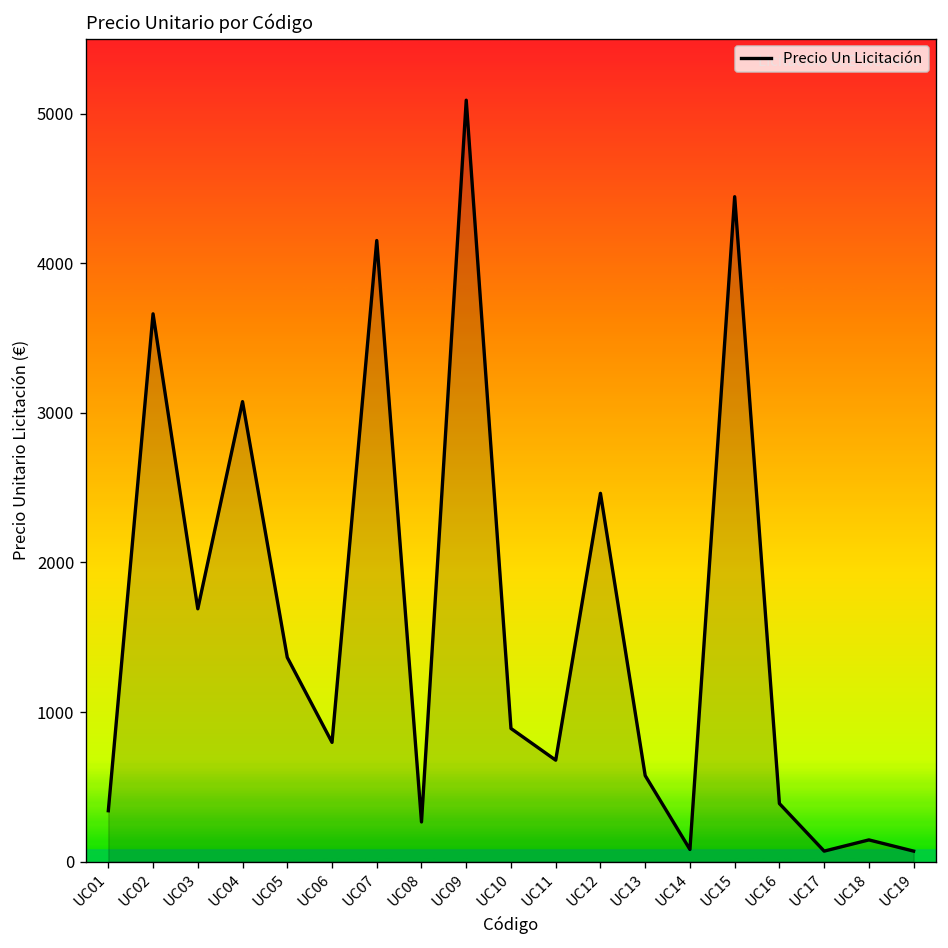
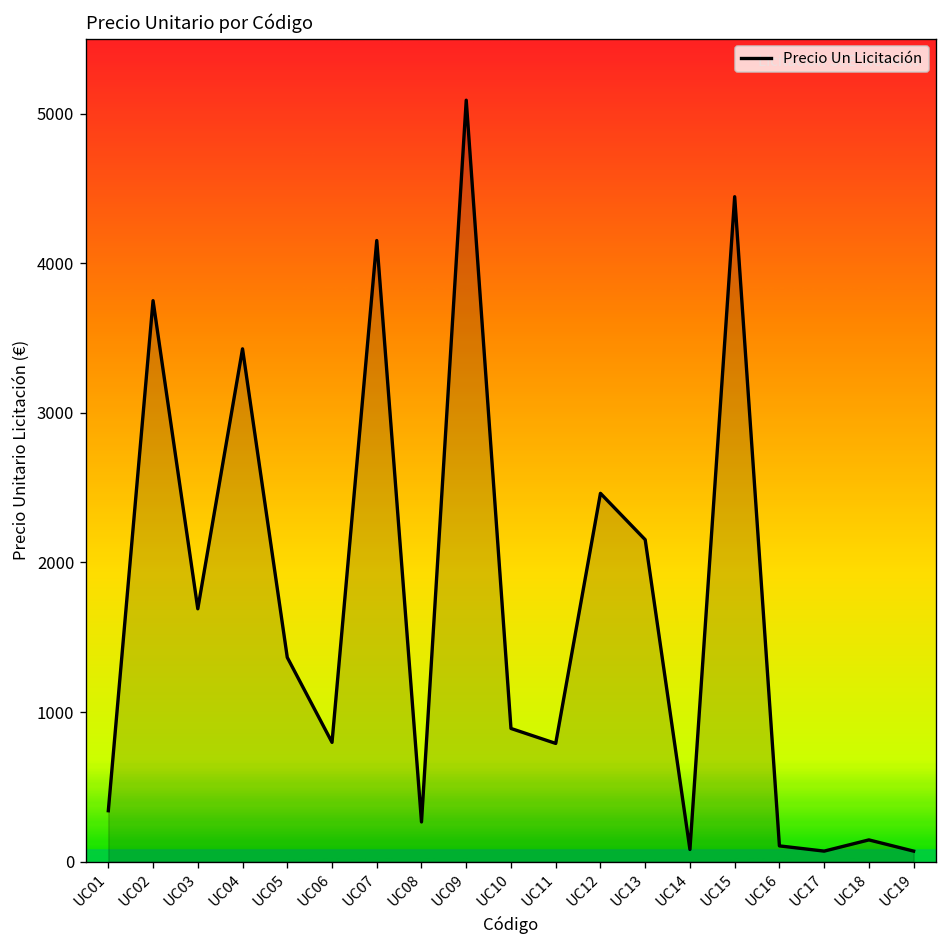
  {
    "UC01": 340,
-   "UC02": 3660,
+   "UC02": 3750,
    "UC03": 1690,
-   "UC04": 3080,
+   "UC04": 3430,
    "UC05": 1370,
    "UC06": 800,
    "UC07": 4150,
    "UC08": 270,
    "UC09": 5090,
    "UC10": 890,
-   "UC11": 680,
+   "UC11": 790,
    "UC12": 2460,
-   "UC13": 580,
+   "UC13": 2150,
    "UC14": 80,
    "UC15": 4450,
-   "UC16": 390,
+   "UC16": 110,
    "UC18": 150
  }
